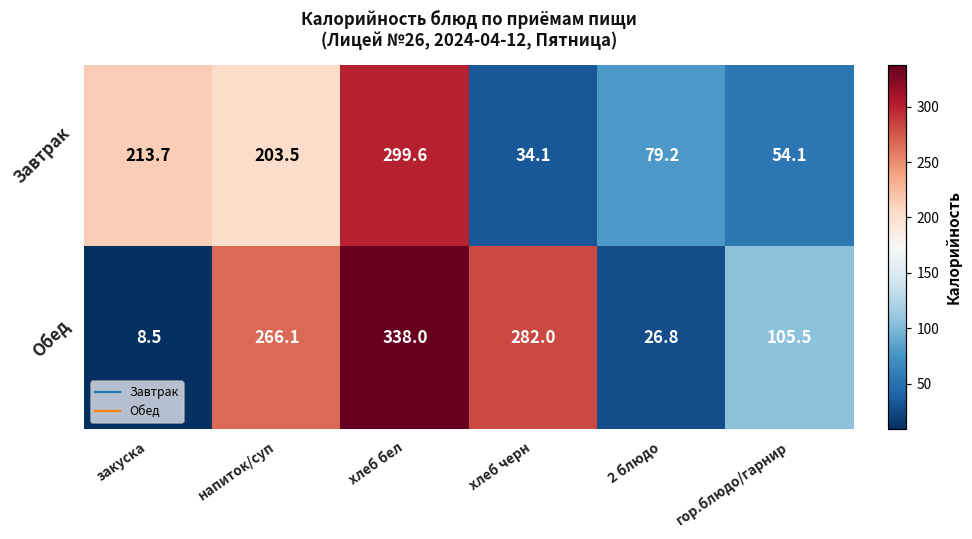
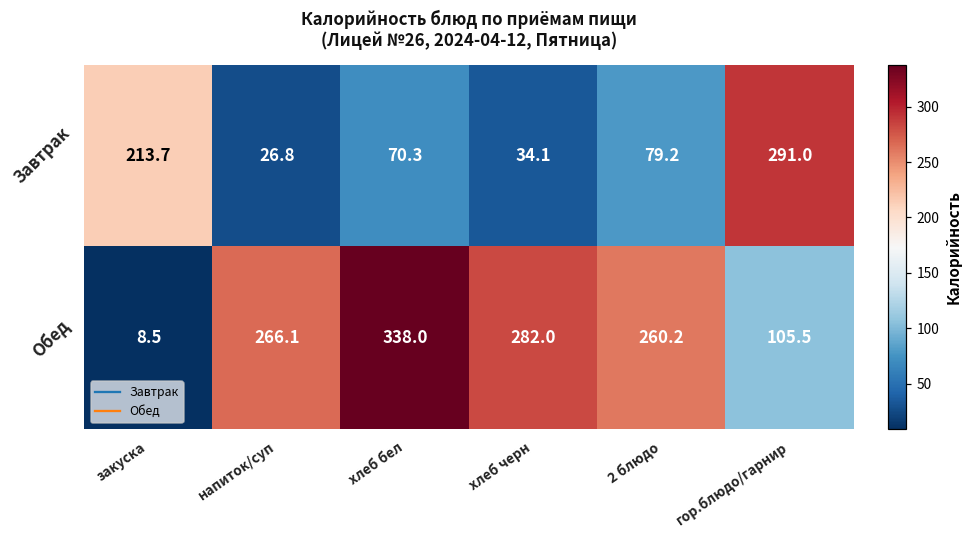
  {
    "Завтрак": {
      "закуска": 213.7,
-     "напиток/суп": 203.5,
-     "хлеб бел": 299.6,
+     "напиток/суп": 26.8,
+     "хлеб бел": 70.3,
      "хлеб черн": 34.1,
      "2 блюдо": 79.2,
-     "гор.блюдо/гарнир": 54.1
+     "гор.блюдо/гарнир": 291.0
    },
    "Обед": {
      "закуска": 8.5,
      "напиток/суп": 266.1,
      "хлеб бел": 338.0,
      "хлеб черн": 282.0,
-     "2 блюдо": 26.8,
+     "2 блюдо": 260.2,
      "гор.блюдо/гарнир": 105.5
    }
  }
